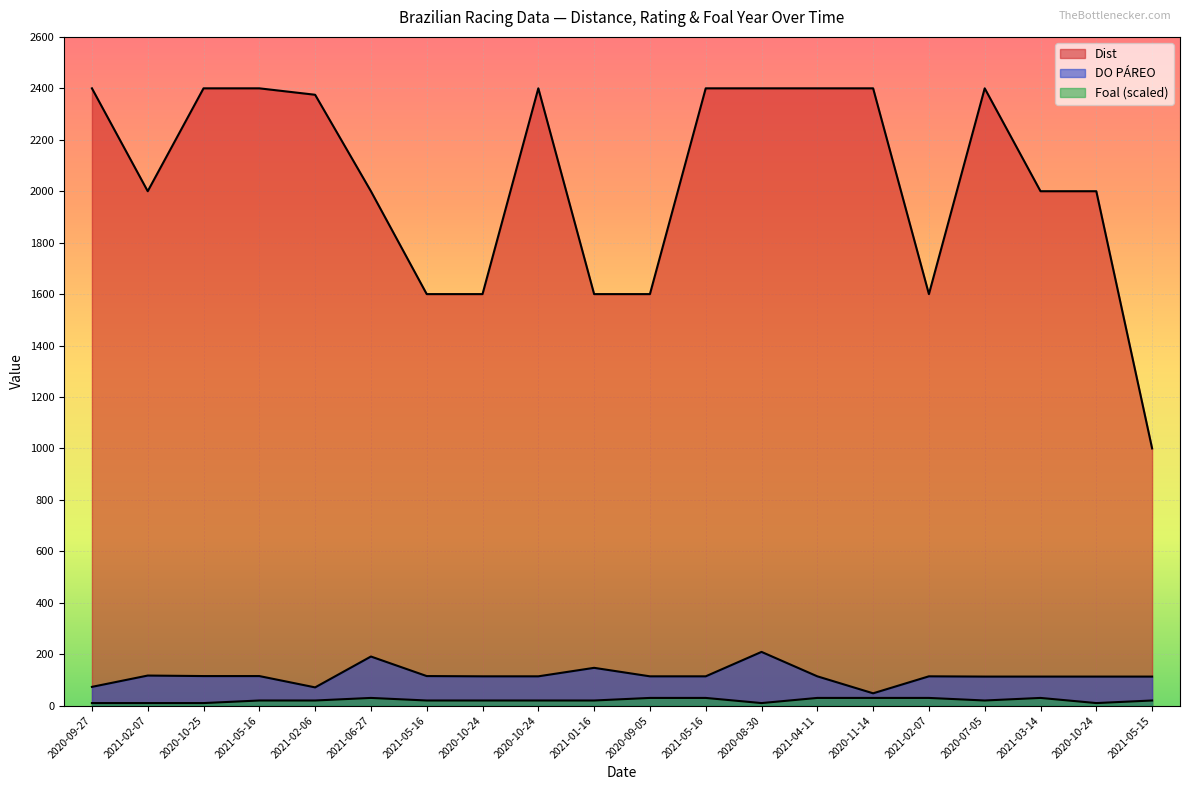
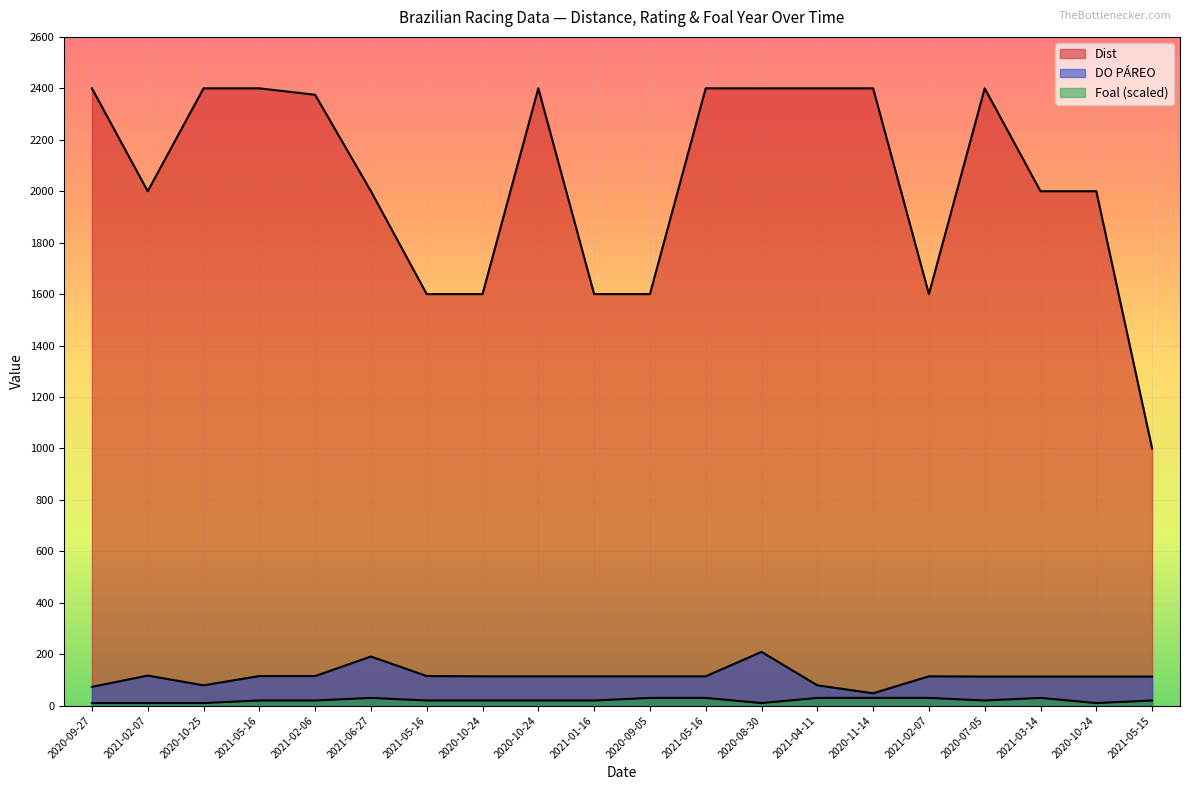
  {
    "Dist": {
      "2020-09-27": 2400,
      "2020-10-25": 2400,
      "2021-02-06": 2380,
      "2021-06-27": 2000,
      "2021-01-16": 1600,
      "2020-09-05": 1600,
      "2020-08-30": 2400,
      "2021-04-11": 2400,
      "2020-11-14": 2400,
      "2020-07-05": 2400,
      "2021-03-14": 2000,
      "2021-05-15": 1000
    },
    "DO PÁREO": {
      "2020-09-27": 70,
-     "2020-10-25": 120,
-     "2021-02-06": 70,
+     "2020-10-25": 80,
+     "2021-02-06": 120,
      "2021-06-27": 190,
-     "2021-01-16": 150,
+     "2021-01-16": 110,
      "2020-09-05": 110,
      "2020-08-30": 210,
-     "2021-04-11": 110,
+     "2021-04-11": 80,
      "2020-11-14": 50,
      "2020-07-05": 110,
      "2021-03-14": 110,
      "2021-05-15": 110
    },
    "Foal (scaled)": {
      "2020-09-27": 10,
      "2020-10-25": 10,
      "2021-02-06": 20,
      "2021-06-27": 30,
      "2021-01-16": 20,
      "2020-09-05": 30,
      "2020-08-30": 10,
      "2021-04-11": 30,
      "2020-11-14": 30,
      "2020-07-05": 20,
      "2021-03-14": 30,
      "2021-05-15": 20
    }
  }
